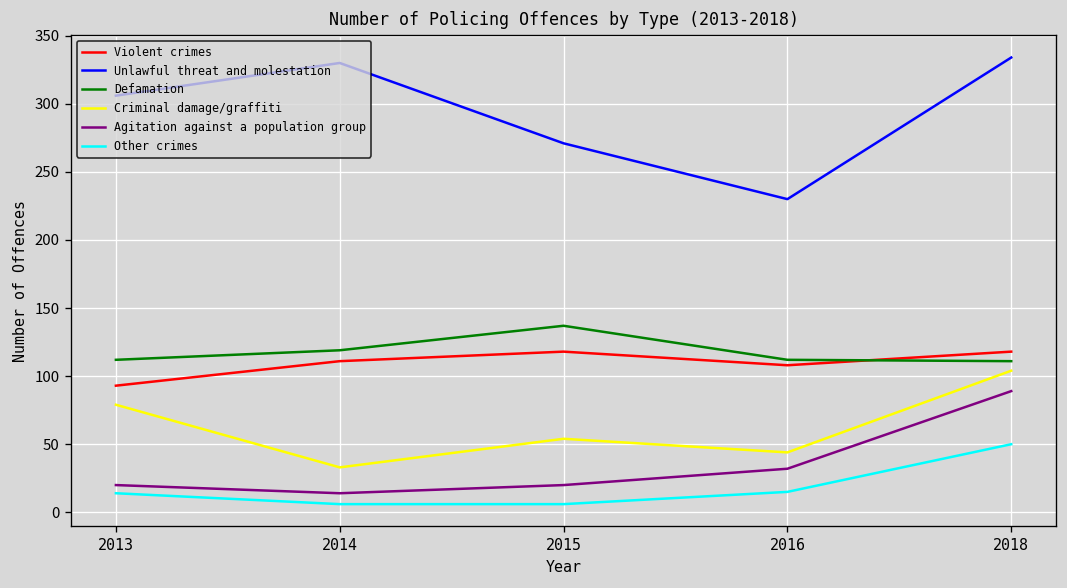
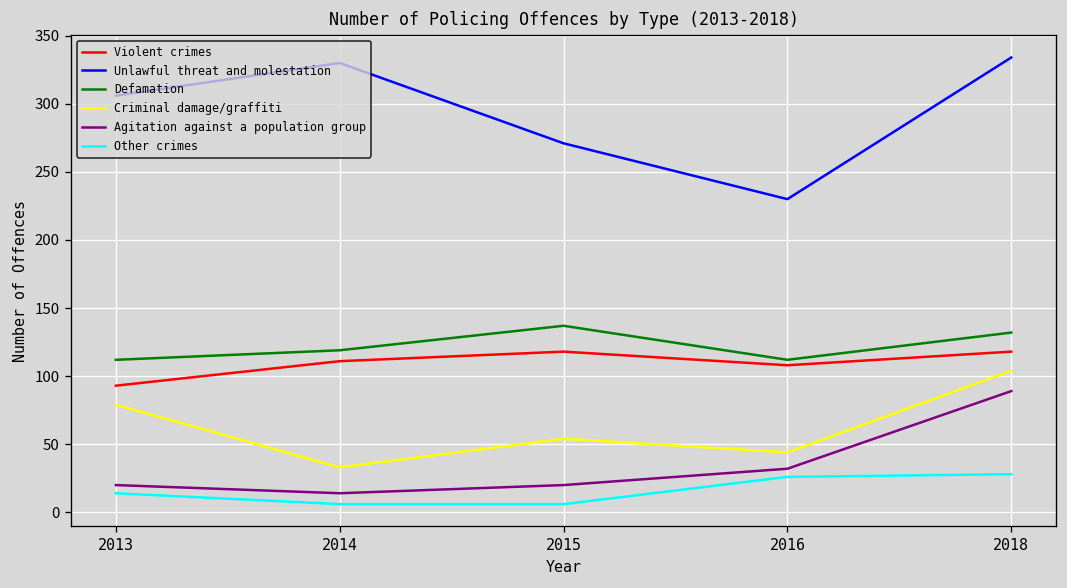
  {
    "Violent crimes": {
      "2013": 93,
      "2014": 111,
      "2015": 118,
      "2016": 108,
      "2018": 118
    },
    "Unlawful threat and molestation": {
      "2015": 271,
      "2016": 230,
      "2018": 334
    },
    "Defamation": {
      "2013": 112,
      "2014": 119,
      "2015": 137,
      "2016": 112,
-     "2018": 111
+     "2018": 132
    },
    "Criminal damage/graffiti": {
      "2013": 79,
      "2014": 33,
      "2015": 54,
      "2016": 44,
      "2018": 104
    },
    "Agitation against a population group": {
      "2013": 20,
      "2014": 14,
      "2015": 20,
      "2016": 32,
      "2018": 89
    },
    "Other crimes": {
      "2013": 14,
      "2014": 6,
      "2015": 6,
-     "2016": 15,
-     "2018": 50
+     "2016": 26,
+     "2018": 28
    }
  }
